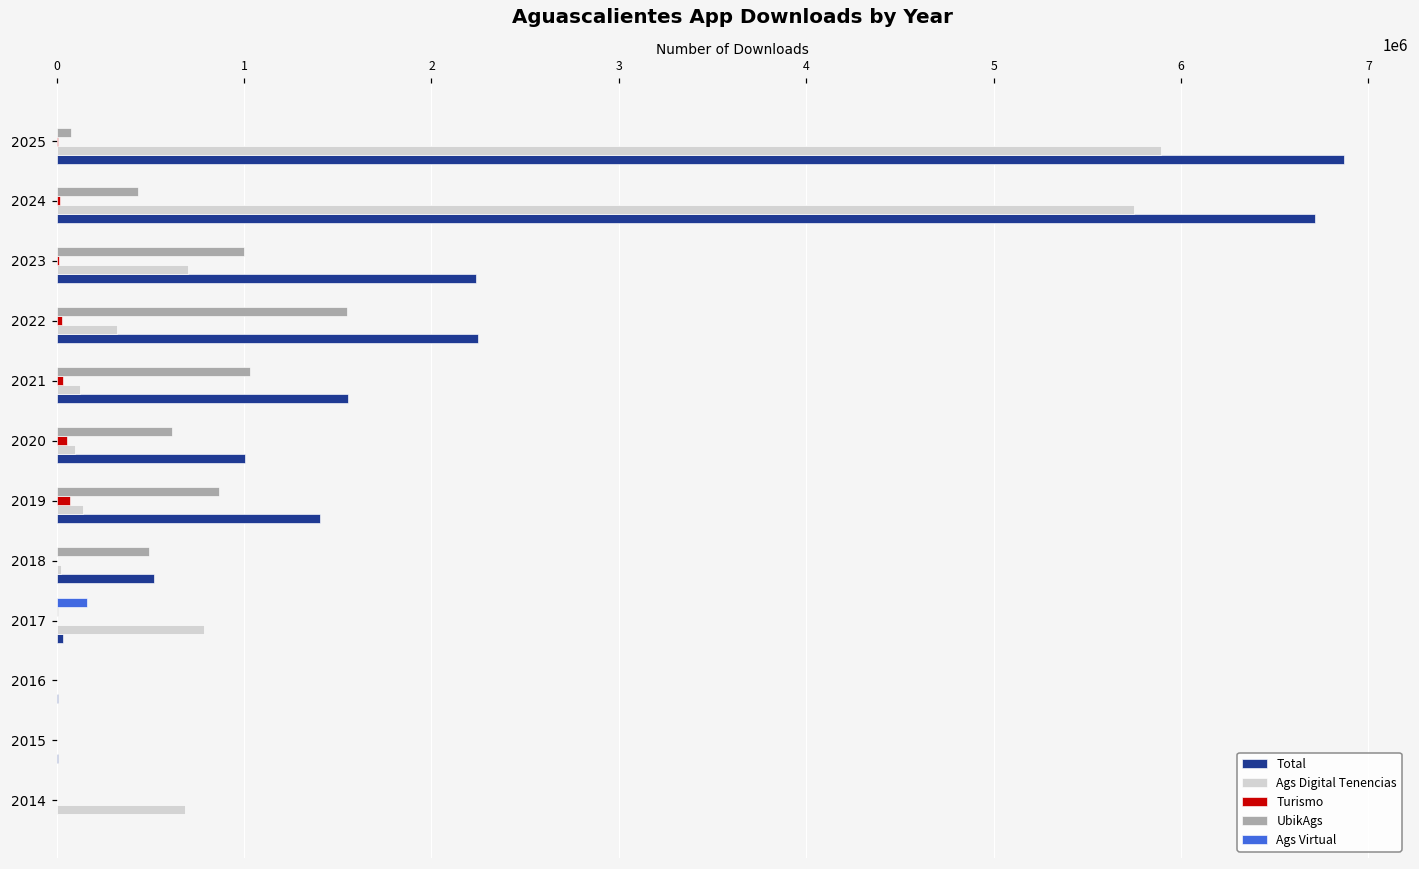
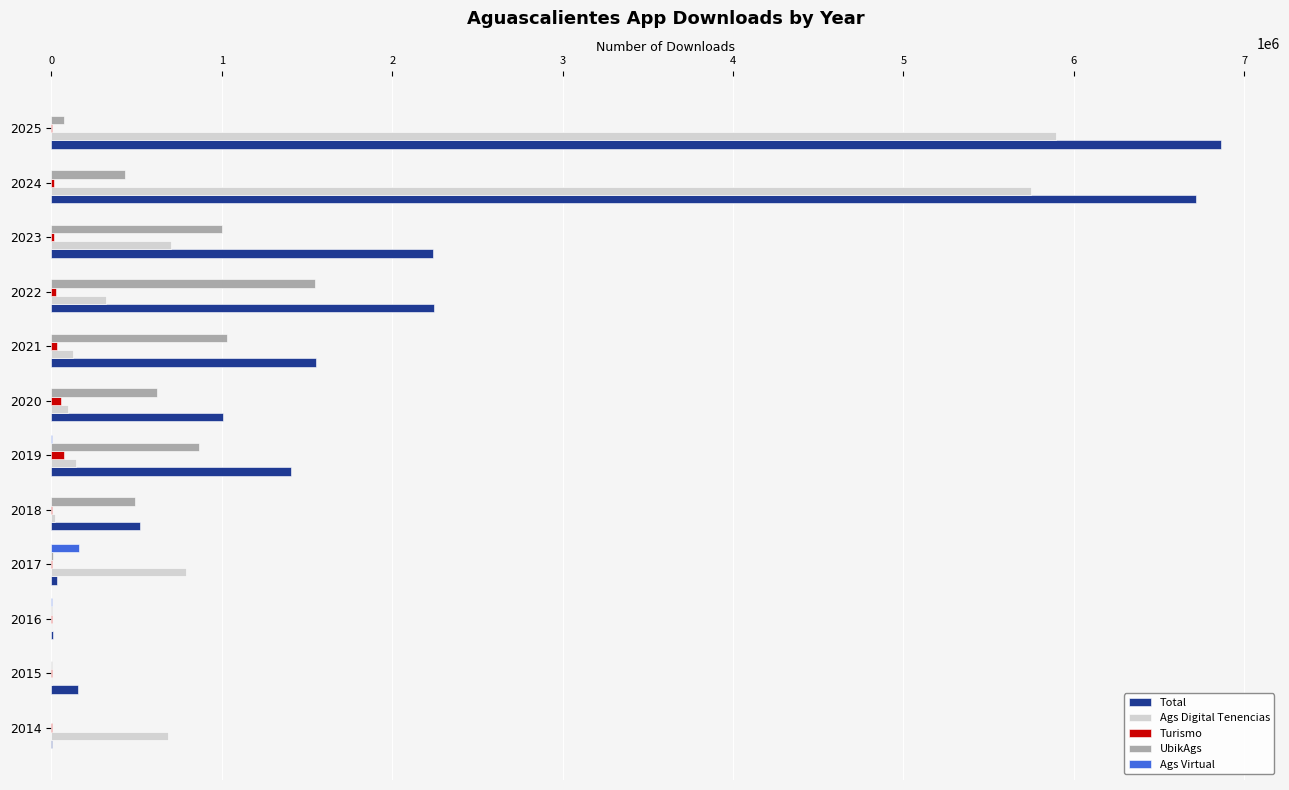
  {
    "Total": {
      "2025": 6870000,
      "2024": 6720000,
      "2023": 2240000,
      "2022": 2250000,
      "2021": 1550000,
      "2020": 1000000,
      "2019": 1410000,
      "2018": 520000,
      "2017": 30000,
-     "2015": 10000
+     "2015": 150000
    },
    "Ags Digital Tenencias": {
      "2025": 5900000,
      "2024": 5750000,
      "2023": 700000,
      "2022": 320000,
      "2021": 130000,
      "2020": 100000,
      "2019": 140000,
      "2018": 20000,
      "2017": 790000,
      "2014": 680000
    },
    "Turismo": {
      "2024": 20000,
      "2022": 30000,
      "2021": 30000,
      "2020": 60000,
      "2019": 70000
    },
    "UbikAgs": {
      "2025": 70000,
      "2024": 430000,
      "2023": 1000000,
      "2022": 1550000,
      "2021": 1030000,
      "2020": 620000,
      "2019": 870000,
      "2018": 490000,
      "2014": 0
    },
    "Ags Virtual": {
      "2025": 0,
      "2024": 0,
      "2017": 160000,
      "2014": 0
    }
  }
